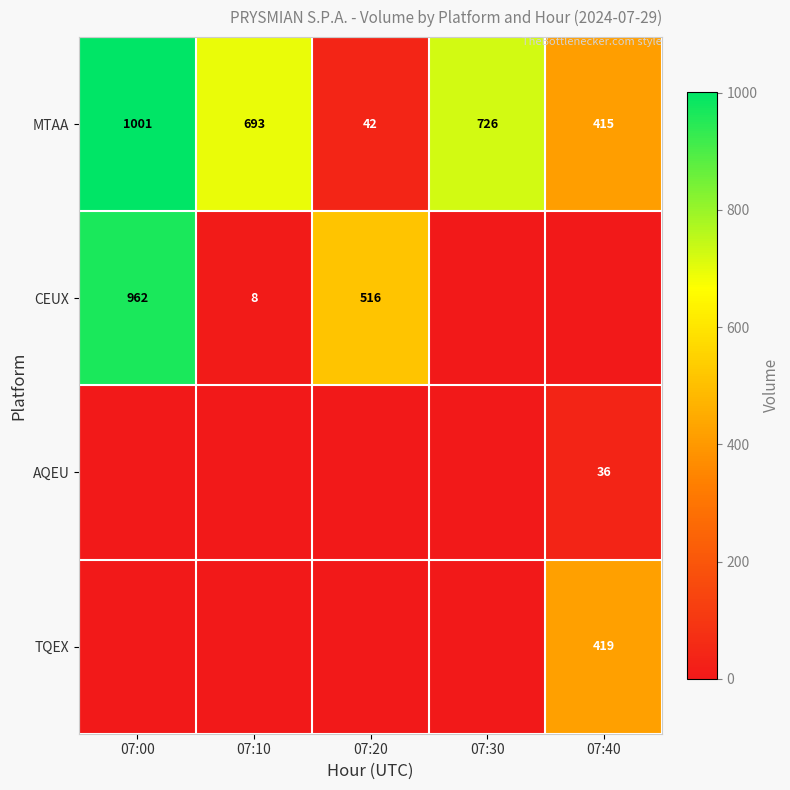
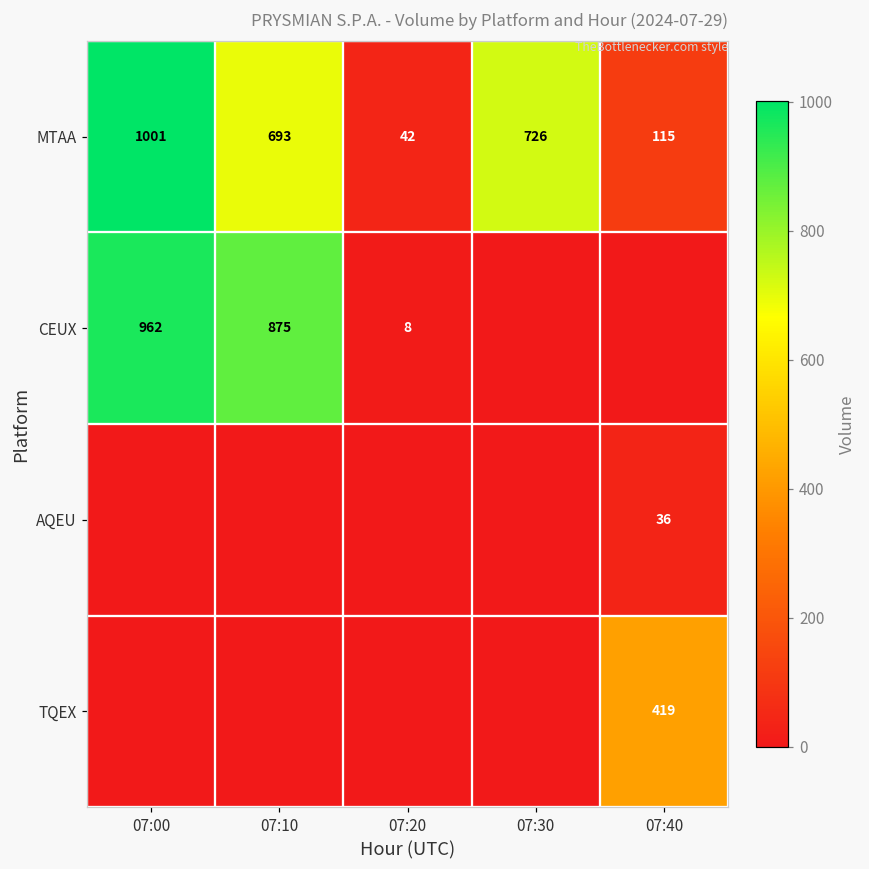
  {
    "MTAA": {
      "07:00": 1001,
      "07:10": 693,
      "07:20": 42,
      "07:30": 726,
-     "07:40": 415
+     "07:40": 115
    },
    "CEUX": {
      "07:00": 962,
-     "07:10": 8,
-     "07:20": 516
+     "07:10": 875,
+     "07:20": 8
    },
    "AQEU": {
      "07:40": 36
    },
    "TQEX": {
      "07:40": 419
    }
  }
